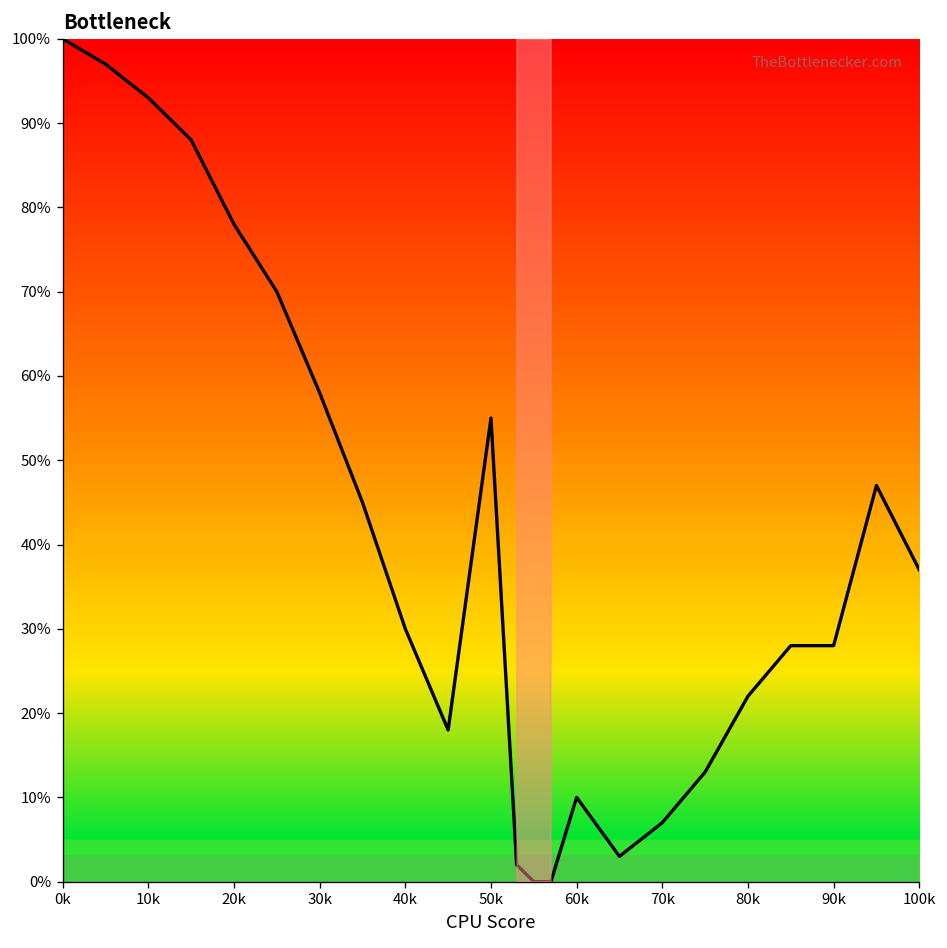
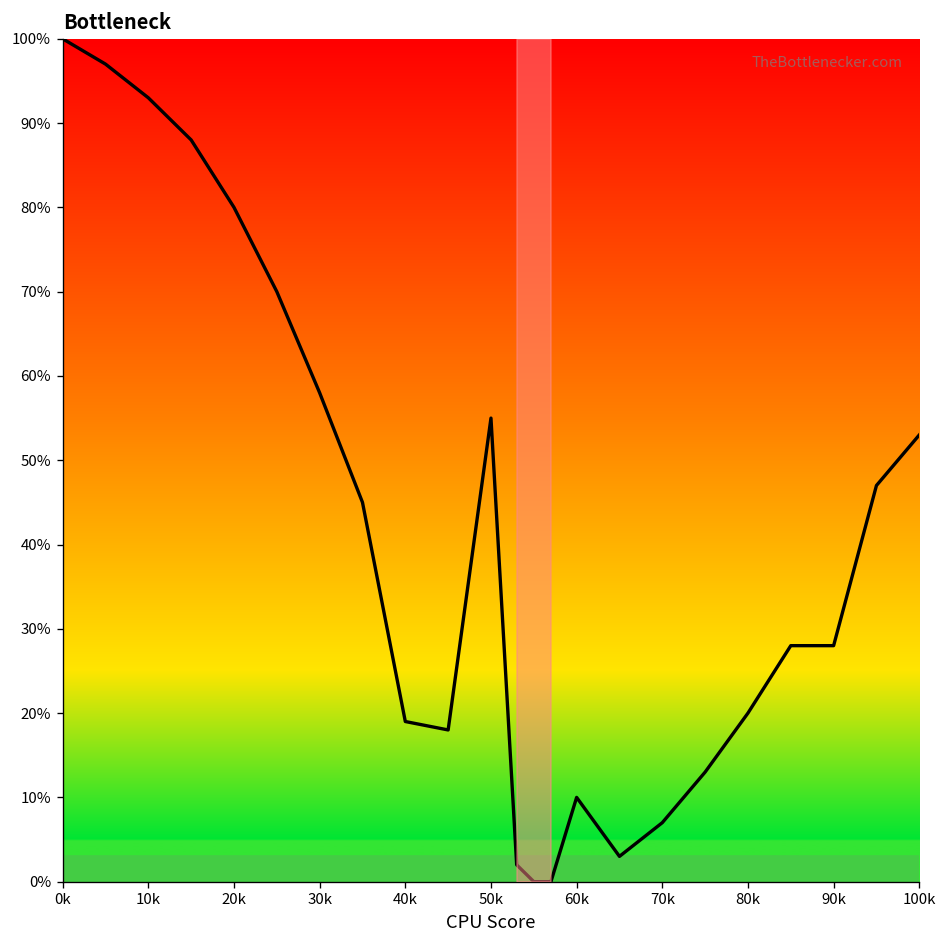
  {
    "0k": "100%",
    "10k": "93%",
-   "20k": "78%",
+   "20k": "80%",
    "30k": "58%",
-   "40k": "30%",
+   "40k": "19%",
    "50k": "55%",
    "60k": "10%",
    "70k": "7%",
-   "80k": "22%",
+   "80k": "20%",
    "90k": "28%",
-   "100k": "37%"
+   "100k": "53%"
  }
